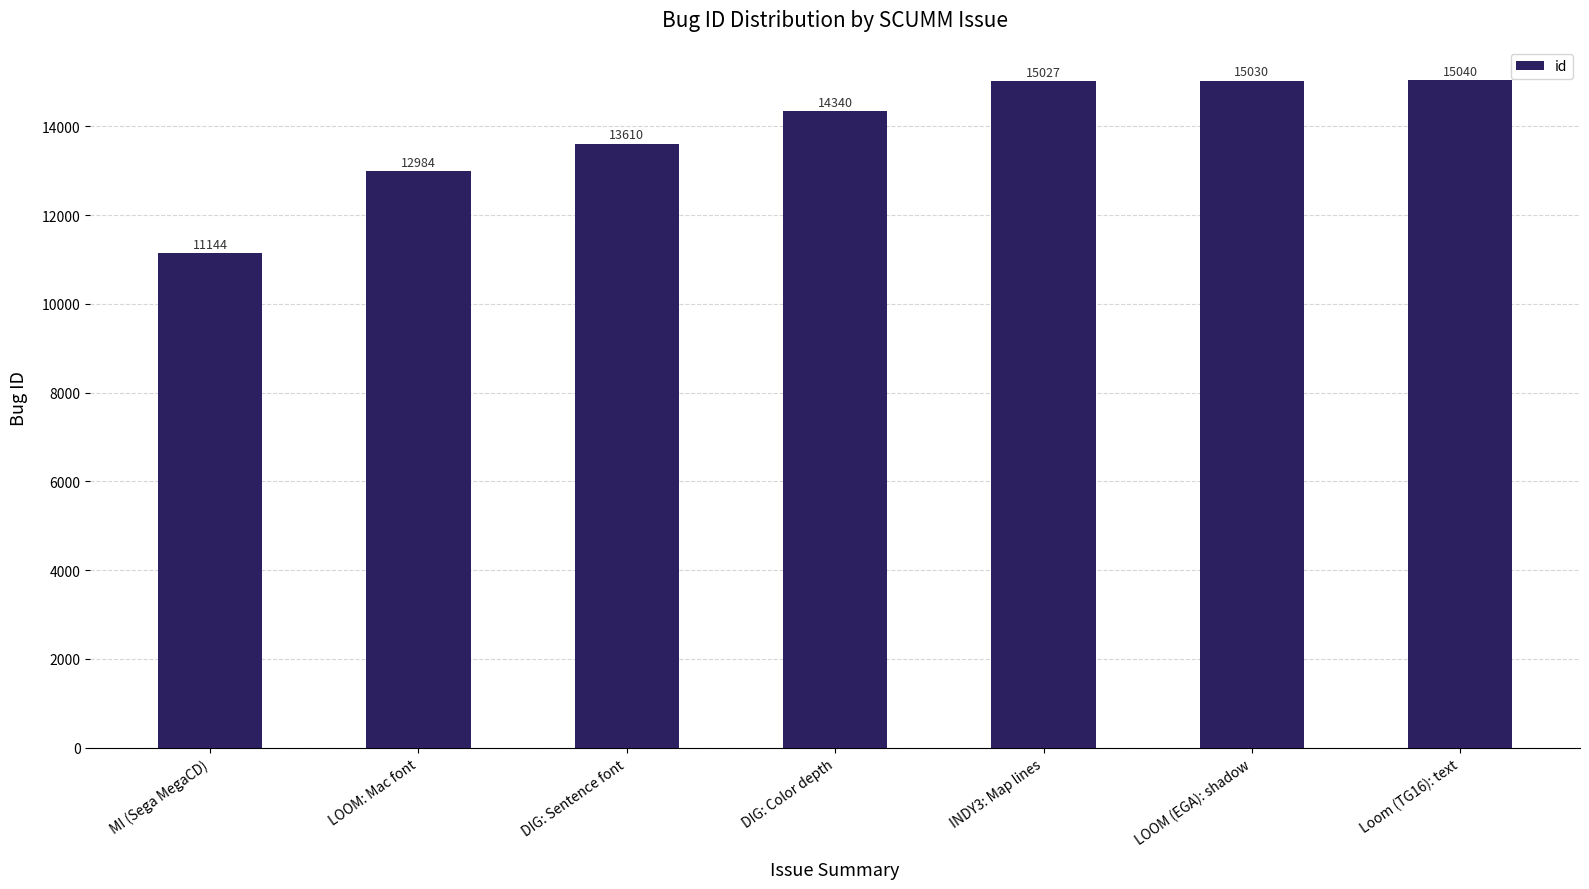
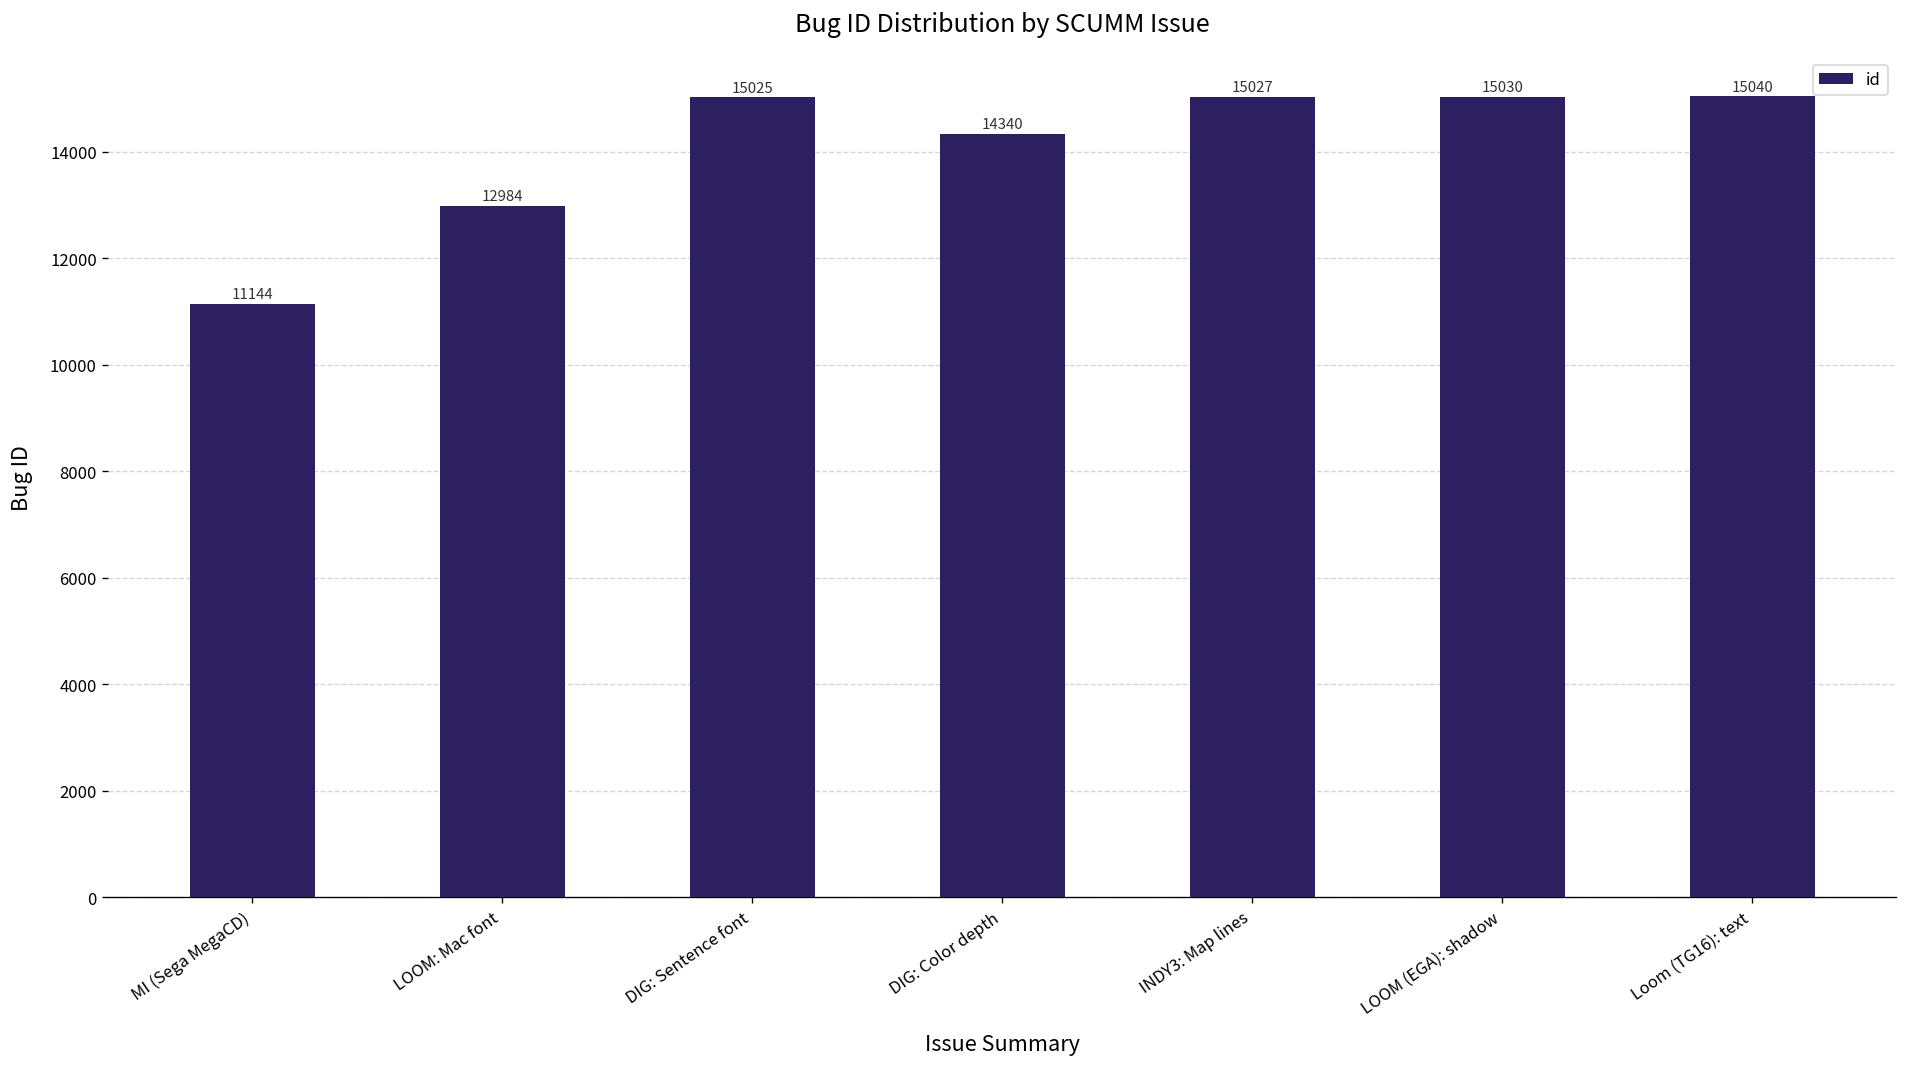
  {
    "MI (Sega MegaCD)": 11144,
    "LOOM: Mac font": 12984,
-   "DIG: Sentence font": 13610,
+   "DIG: Sentence font": 15025,
    "DIG: Color depth": 14340,
    "INDY3: Map lines": 15027,
    "LOOM (EGA): shadow": 15030,
    "Loom (TG16): text": 15040
  }
